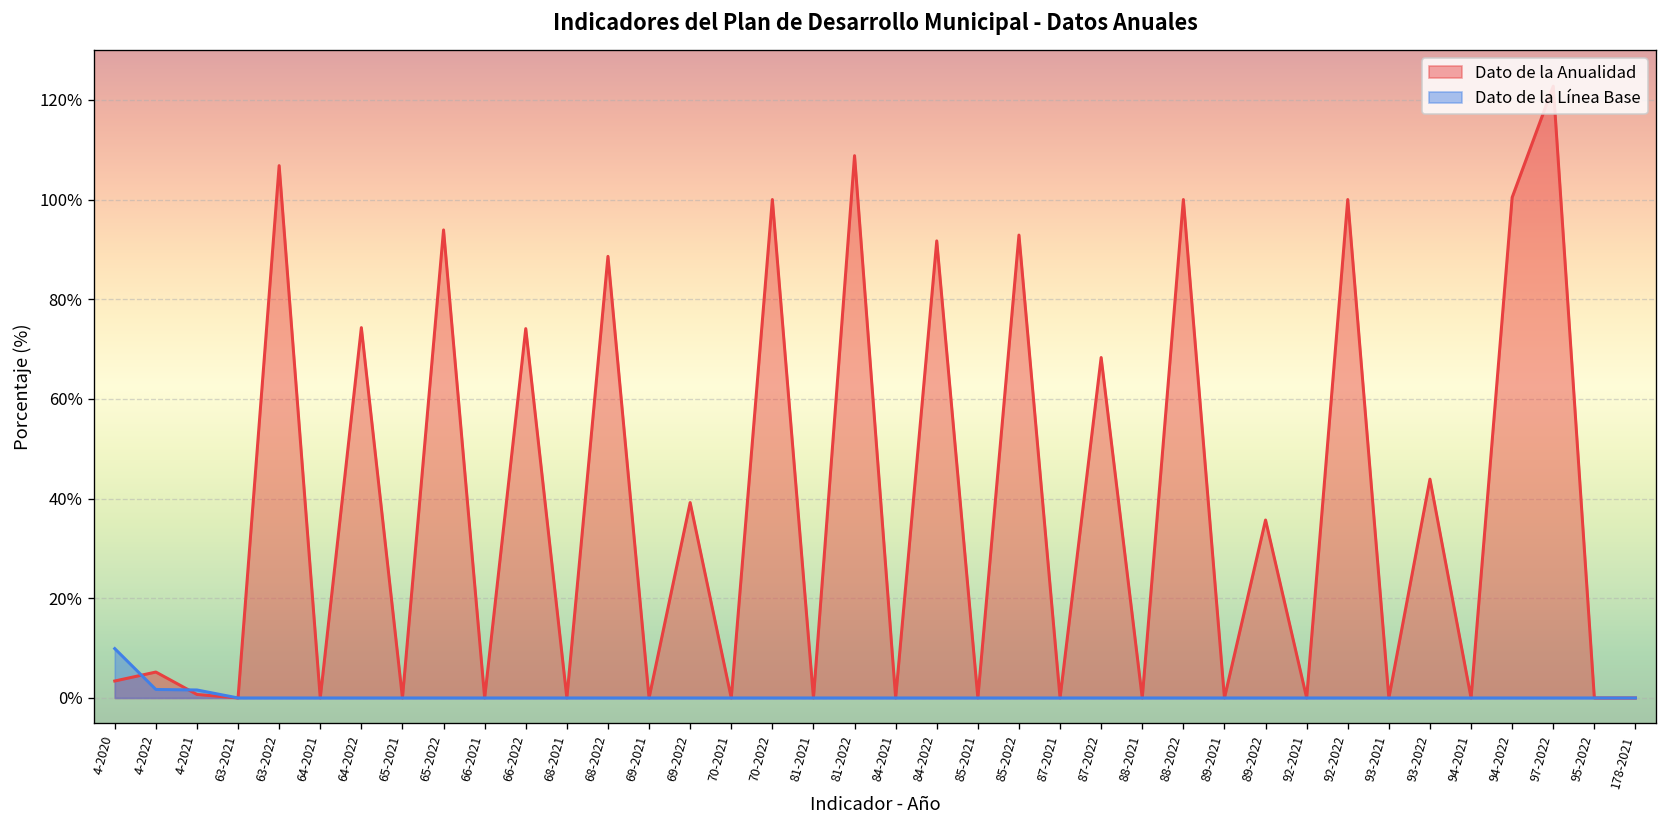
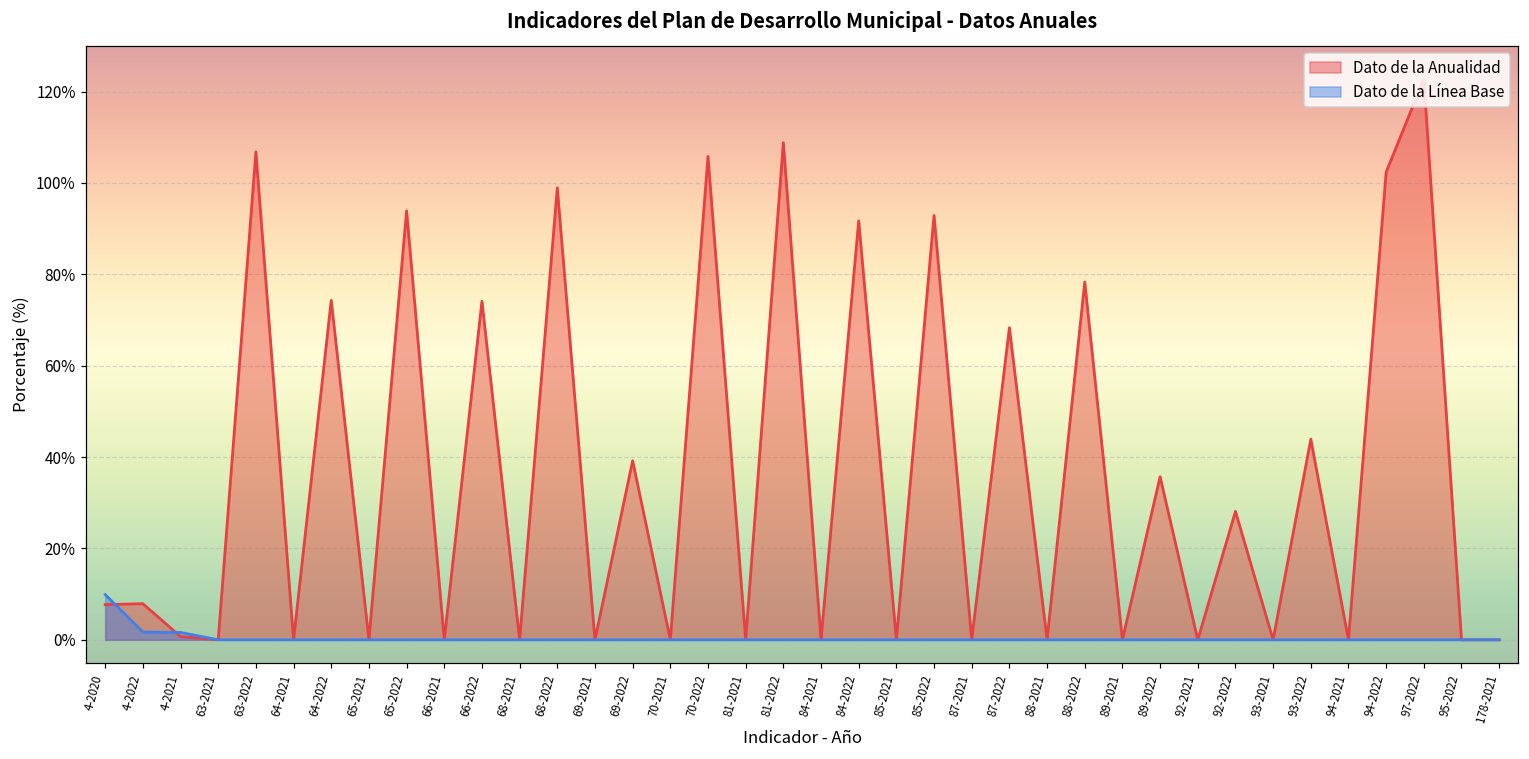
  {
    "Dato de la Anualidad": {
-     "4-2020": "3%",
-     "4-2022": "5%",
+     "4-2020": "8%",
+     "4-2022": "8%",
      "4-2021": "1%",
      "63-2022": "107%",
      "64-2022": "74%",
      "65-2022": "94%",
      "66-2022": "74%",
-     "68-2022": "89%",
+     "68-2022": "99%",
      "69-2022": "39%",
-     "70-2022": "100%",
+     "70-2022": "106%",
      "81-2022": "109%",
      "84-2022": "92%",
      "85-2022": "93%",
      "87-2022": "68%",
-     "88-2022": "100%",
+     "88-2022": "78%",
      "89-2022": "36%",
-     "92-2022": "100%",
+     "92-2022": "28%",
      "93-2022": "44%",
-     "94-2022": "100%"
+     "94-2022": "102%"
    },
    "Dato de la Línea Base": {
      "4-2020": "10%",
      "4-2022": "2%",
      "4-2021": "2%",
      "63-2022": "0%",
      "64-2022": "0%",
      "65-2022": "0%",
      "66-2022": "0%",
      "68-2022": "0%",
      "69-2022": "0%",
      "70-2022": "0%",
      "81-2022": "0%",
      "84-2022": "0%",
      "85-2022": "0%",
      "87-2022": "0%",
      "88-2022": "0%",
      "89-2022": "0%",
      "92-2022": "0%",
      "93-2022": "0%",
      "94-2022": "0%",
      "97-2022": "0%"
    }
  }
